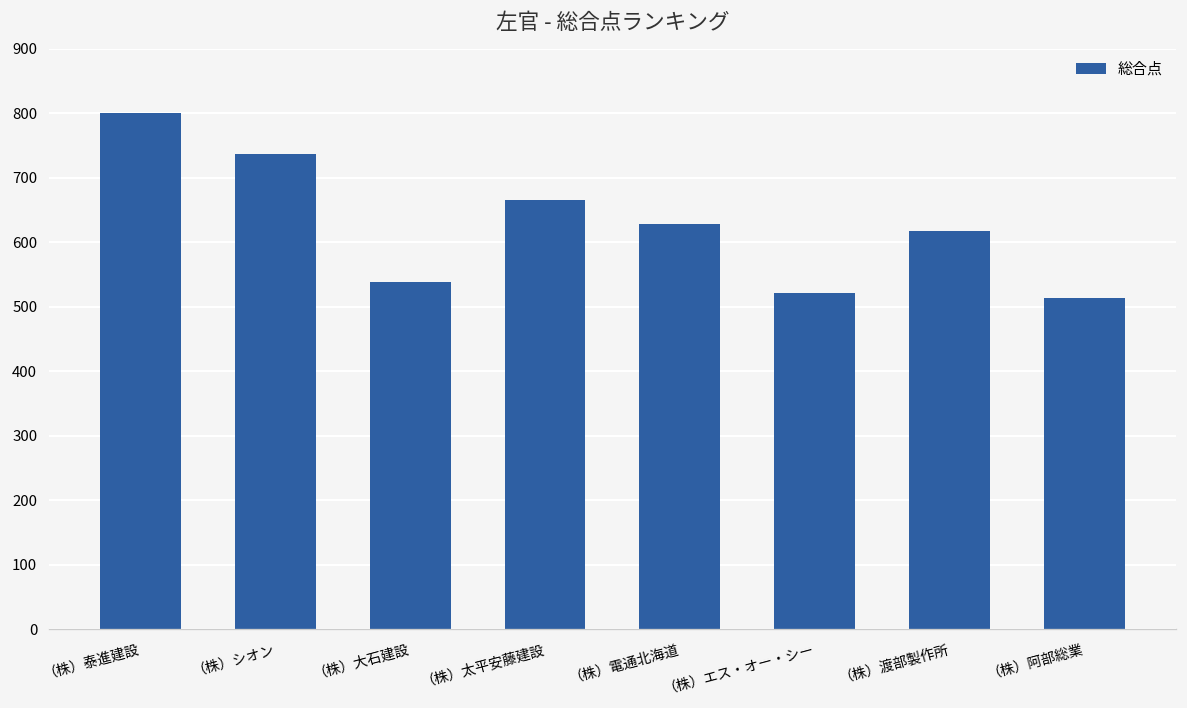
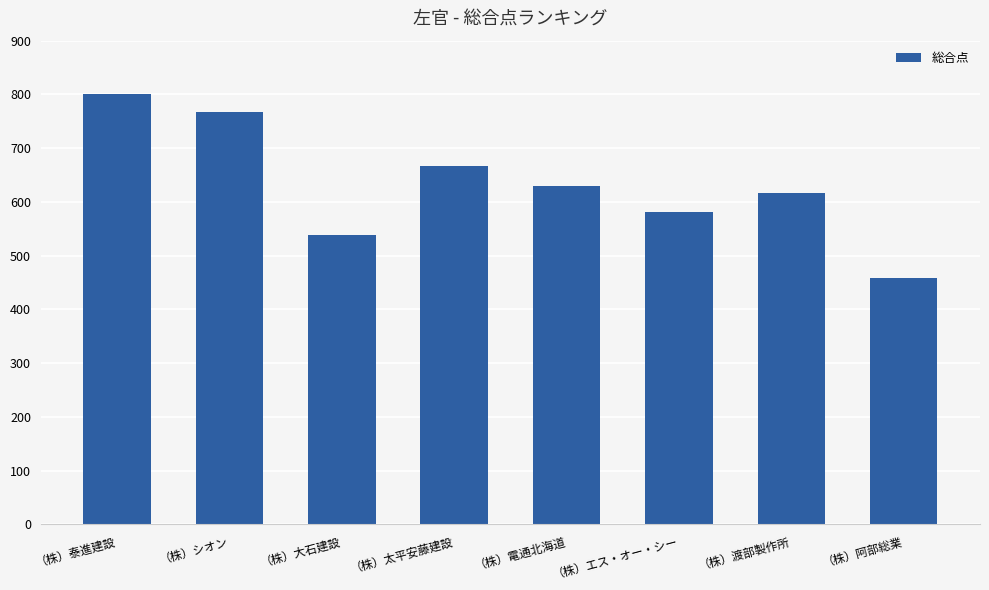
  {
    "（株）泰進建設": 800,
-   "（株）シオン": 740,
+   "（株）シオン": 770,
    "（株）大石建設": 540,
    "（株）太平安藤建設": 670,
    "（株）電通北海道": 630,
-   "（株）エス・オー・シー": 520,
+   "（株）エス・オー・シー": 580,
    "（株）渡部製作所": 620,
-   "（株）阿部総業": 510
+   "（株）阿部総業": 460
  }
